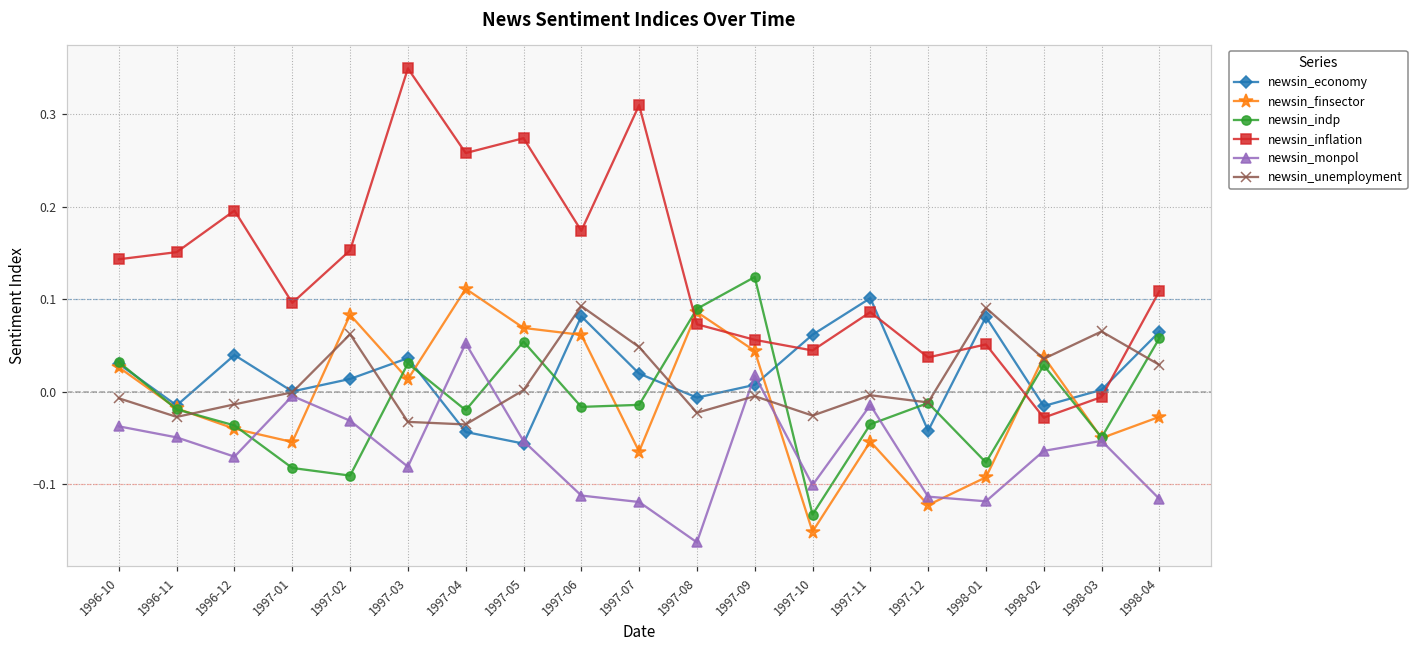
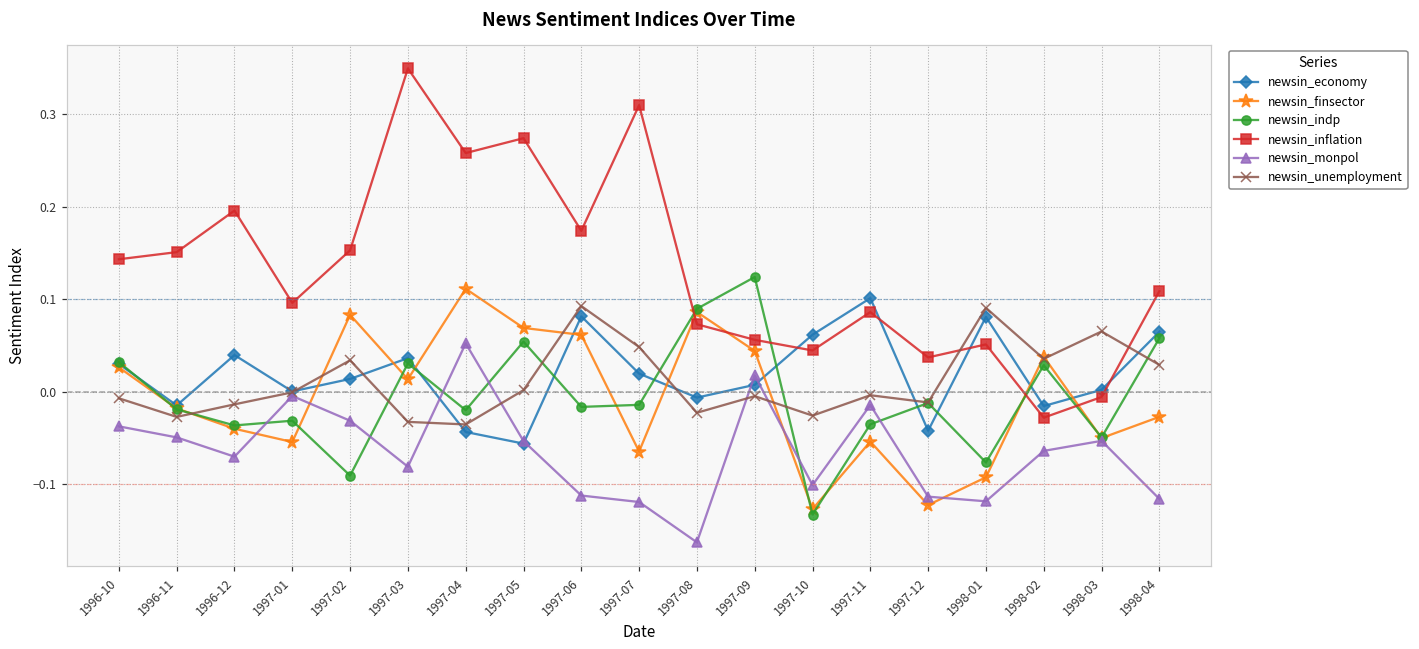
  {
    "newsin_economy": {
      "1996-11": -0.01,
      "1996-12": 0.04,
      "1997-02": 0.01,
      "1997-03": 0.04,
      "1997-04": -0.04,
      "1997-06": 0.08,
      "1997-07": 0.02,
      "1997-08": -0.01,
      "1997-09": 0.01,
      "1997-10": 0.06,
      "1997-11": 0.10,
      "1997-12": -0.04,
      "1998-01": 0.08,
      "1998-02": -0.02,
      "1998-03": 0.00,
      "1998-04": 0.06
    },
    "newsin_finsector": {
      "1996-10": 0.03,
      "1996-12": -0.04,
      "1997-01": -0.05,
      "1997-02": 0.08,
      "1997-03": 0.01,
      "1997-04": 0.11,
      "1997-05": 0.07,
      "1997-06": 0.06,
      "1997-07": -0.06,
      "1997-08": 0.09,
      "1997-09": 0.04,
-     "1997-10": -0.15,
+     "1997-10": -0.13,
      "1997-11": -0.05,
      "1997-12": -0.12,
      "1998-01": -0.09,
      "1998-04": -0.03
    },
    "newsin_indp": {
      "1996-12": -0.04,
-     "1997-01": -0.08,
+     "1997-01": -0.03,
      "1997-02": -0.09,
      "1997-03": 0.03,
      "1997-04": -0.02,
      "1997-05": 0.05,
      "1997-06": -0.02,
      "1997-07": -0.01,
      "1997-08": 0.09,
      "1997-09": 0.12,
      "1997-10": -0.13,
      "1997-11": -0.04,
      "1998-01": -0.08,
      "1998-02": 0.03,
      "1998-04": 0.06
    },
    "newsin_inflation": {
      "1996-10": 0.14,
      "1996-11": 0.15,
      "1996-12": 0.20,
      "1997-01": 0.10,
      "1997-02": 0.15,
      "1997-03": 0.35,
      "1997-04": 0.26,
      "1997-05": 0.27,
      "1997-06": 0.17,
      "1997-07": 0.31,
      "1997-08": 0.07,
      "1997-09": 0.06,
      "1997-10": 0.04,
      "1997-11": 0.09,
      "1997-12": 0.04,
      "1998-01": 0.05,
      "1998-02": -0.03,
      "1998-03": -0.01,
      "1998-04": 0.11
    },
    "newsin_monpol": {
      "1996-10": -0.04,
      "1996-11": -0.05,
      "1996-12": -0.07,
      "1997-01": 0.00,
      "1997-02": -0.03,
      "1997-03": -0.08,
      "1997-04": 0.05,
      "1997-06": -0.11,
      "1997-07": -0.12,
      "1997-08": -0.16,
      "1997-09": 0.02,
      "1997-10": -0.10,
      "1997-11": -0.01,
      "1997-12": -0.11,
      "1998-01": -0.12,
      "1998-02": -0.06,
      "1998-04": -0.12
    },
    "newsin_unemployment": {
      "1996-10": -0.01,
      "1996-11": -0.03,
      "1996-12": -0.01,
-     "1997-02": 0.06,
+     "1997-02": 0.03,
      "1997-03": -0.03,
      "1997-04": -0.04,
      "1997-05": 0.00,
      "1997-06": 0.09,
      "1997-07": 0.05,
      "1997-08": -0.02,
      "1997-09": 0.00,
      "1997-10": -0.03,
      "1997-11": 0.00,
      "1998-01": 0.09,
      "1998-03": 0.07,
      "1998-04": 0.03
    }
  }
